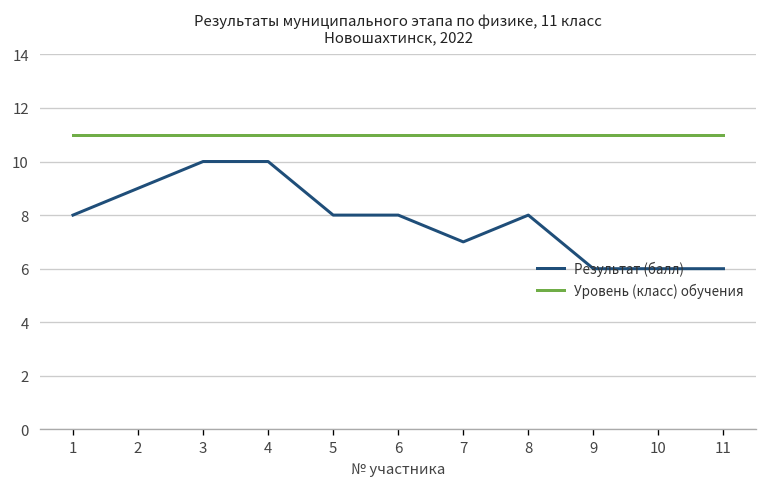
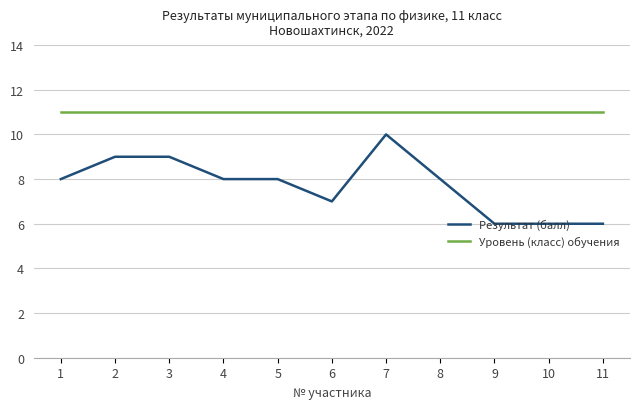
  {
    "Результат (балл)": {
      "1": 8,
      "2": 9,
-     "3": 10,
-     "4": 10,
+     "3": 9,
+     "4": 8,
      "5": 8,
-     "6": 8,
-     "7": 7,
+     "6": 7,
+     "7": 10,
      "8": 8,
      "9": 6,
      "10": 6,
      "11": 6
    },
    "Уровень (класс) обучения": {
      "1": 11,
      "2": 11,
      "3": 11,
      "4": 11,
      "5": 11,
      "6": 11,
      "7": 11,
      "8": 11,
      "9": 11,
      "10": 11,
      "11": 11
    }
  }
